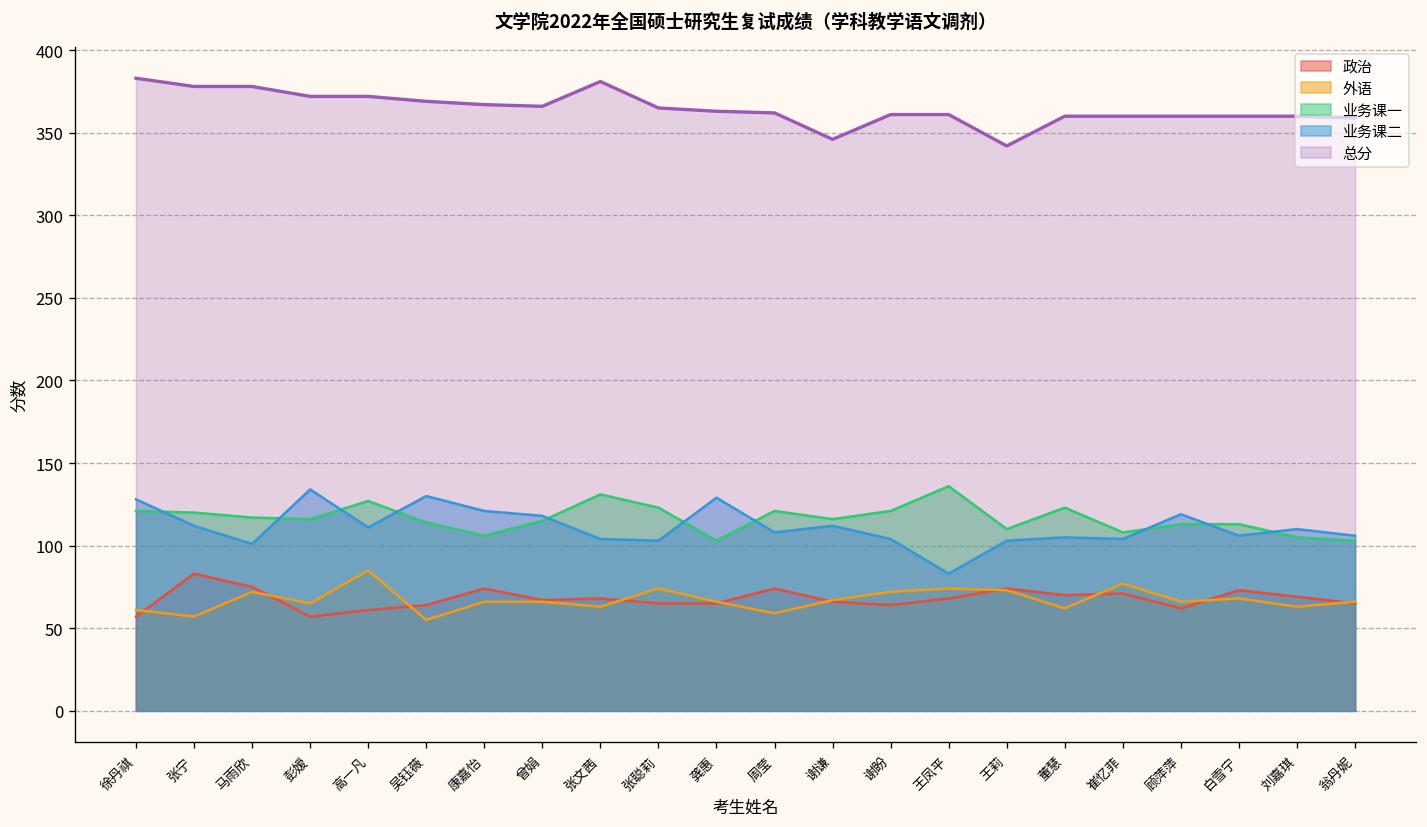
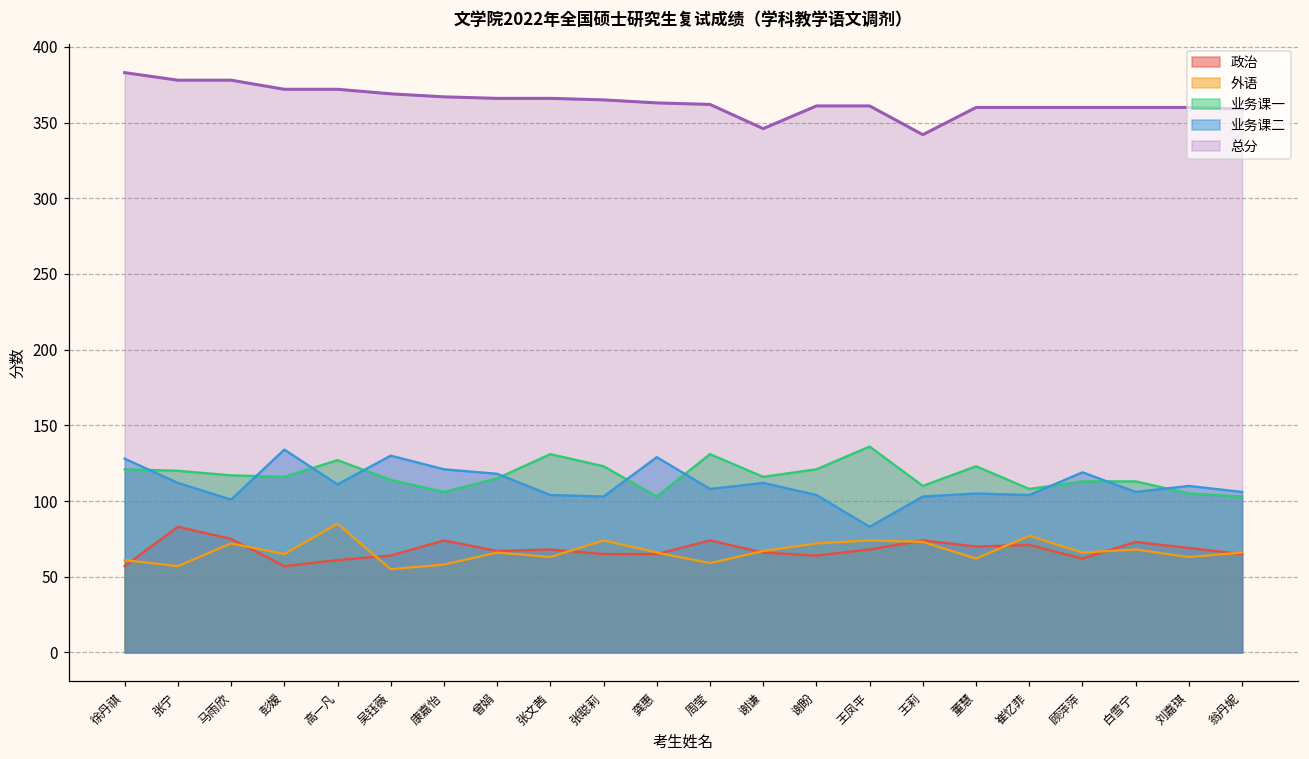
  {
    "政治": {
      "徐丹祺": 57,
      "张宁": 83,
      "马雨欣": 75,
      "彭嫒": 57,
      "高一凡": 61,
      "吴钰薇": 64,
      "康嘉怡": 74,
      "张文茜": 68,
      "张聪莉": 65,
      "周莹": 74,
      "谢盼": 64,
      "王凤平": 68,
      "董慧": 70,
      "崔忆菲": 71,
      "顾萍萍": 62,
      "白雪宁": 73,
      "刘嘉琪": 69
    },
    "外语": {
      "徐丹祺": 61,
      "张宁": 57,
      "马雨欣": 72,
      "彭嫒": 65,
      "高一凡": 85,
      "吴钰薇": 55,
-     "康嘉怡": 66,
+     "康嘉怡": 58,
      "张文茜": 63,
      "张聪莉": 74,
      "周莹": 59,
      "谢盼": 72,
      "王凤平": 74,
      "董慧": 62,
      "崔忆菲": 77,
      "顾萍萍": 66,
      "白雪宁": 68,
      "刘嘉琪": 63
    },
    "业务课一": {
      "徐丹祺": 121,
      "张宁": 120,
      "马雨欣": 117,
      "彭嫒": 116,
      "高一凡": 127,
      "吴钰薇": 114,
      "康嘉怡": 106,
      "曾娟": 115,
      "张文茜": 131,
      "张聪莉": 123,
      "龚惠": 103,
-     "周莹": 121,
+     "周莹": 131,
      "谢谦": 116,
      "谢盼": 121,
      "王凤平": 136,
      "王莉": 110,
      "董慧": 123,
      "崔忆菲": 108,
      "顾萍萍": 113,
      "白雪宁": 113,
      "刘嘉琪": 105,
      "翁丹妮": 103
    },
    "业务课二": {
      "徐丹祺": 128,
      "张宁": 112,
      "马雨欣": 101,
      "彭嫒": 134,
      "高一凡": 111,
      "吴钰薇": 130,
      "康嘉怡": 121,
      "曾娟": 118,
      "张文茜": 104,
      "张聪莉": 103,
      "龚惠": 129,
      "周莹": 108,
      "谢谦": 112,
      "谢盼": 104,
      "王凤平": 83,
      "王莉": 103,
      "董慧": 105,
      "崔忆菲": 104,
      "顾萍萍": 119,
      "白雪宁": 106,
      "刘嘉琪": 110,
      "翁丹妮": 106
    },
    "总分": {
      "徐丹祺": 383,
      "张宁": 378,
      "马雨欣": 378,
      "彭嫒": 372,
      "高一凡": 372,
      "吴钰薇": 369,
      "康嘉怡": 367,
      "曾娟": 366,
-     "张文茜": 381,
+     "张文茜": 366,
      "张聪莉": 365,
      "龚惠": 363,
      "周莹": 362,
      "谢谦": 346,
      "谢盼": 361,
      "王凤平": 361,
      "王莉": 342,
      "董慧": 360,
      "崔忆菲": 360,
      "顾萍萍": 360,
      "白雪宁": 360
    }
  }
